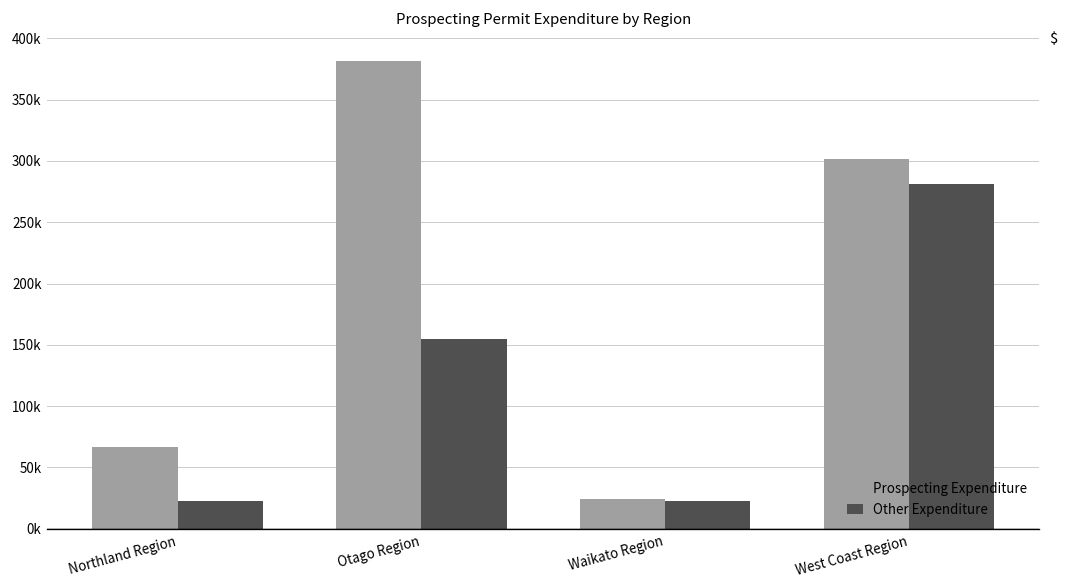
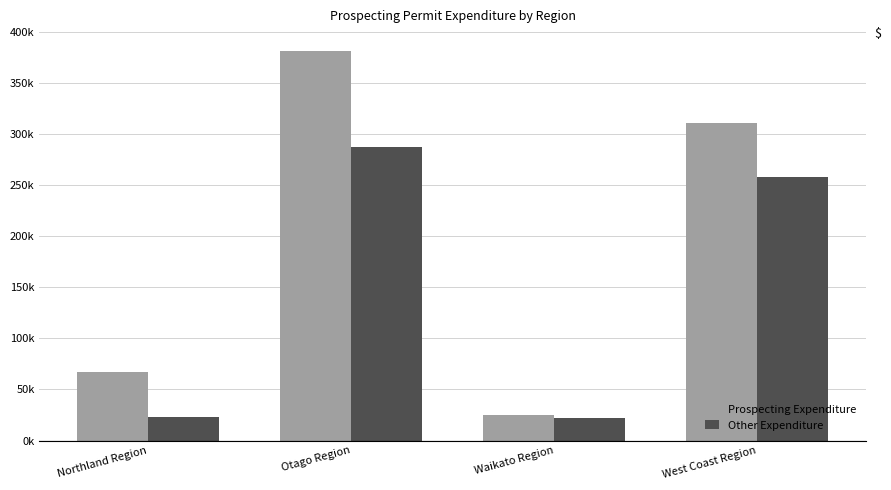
  {
    "Prospecting Expenditure": {
      "Northland Region": 67000,
      "Otago Region": 382000,
      "Waikato Region": 25000,
-     "West Coast Region": 302000
+     "West Coast Region": 311000
    },
    "Other Expenditure": {
      "Northland Region": 23000,
-     "Otago Region": 154000,
+     "Otago Region": 287000,
      "Waikato Region": 22000,
-     "West Coast Region": 281000
+     "West Coast Region": 258000
    }
  }
